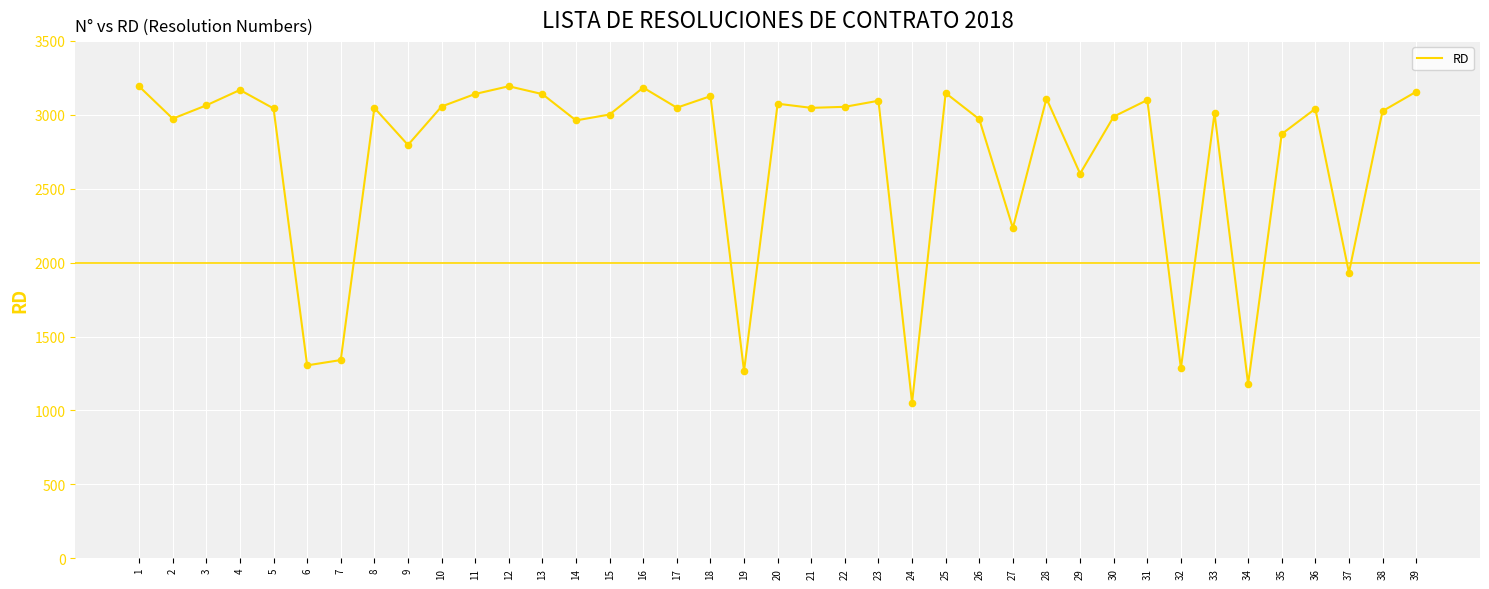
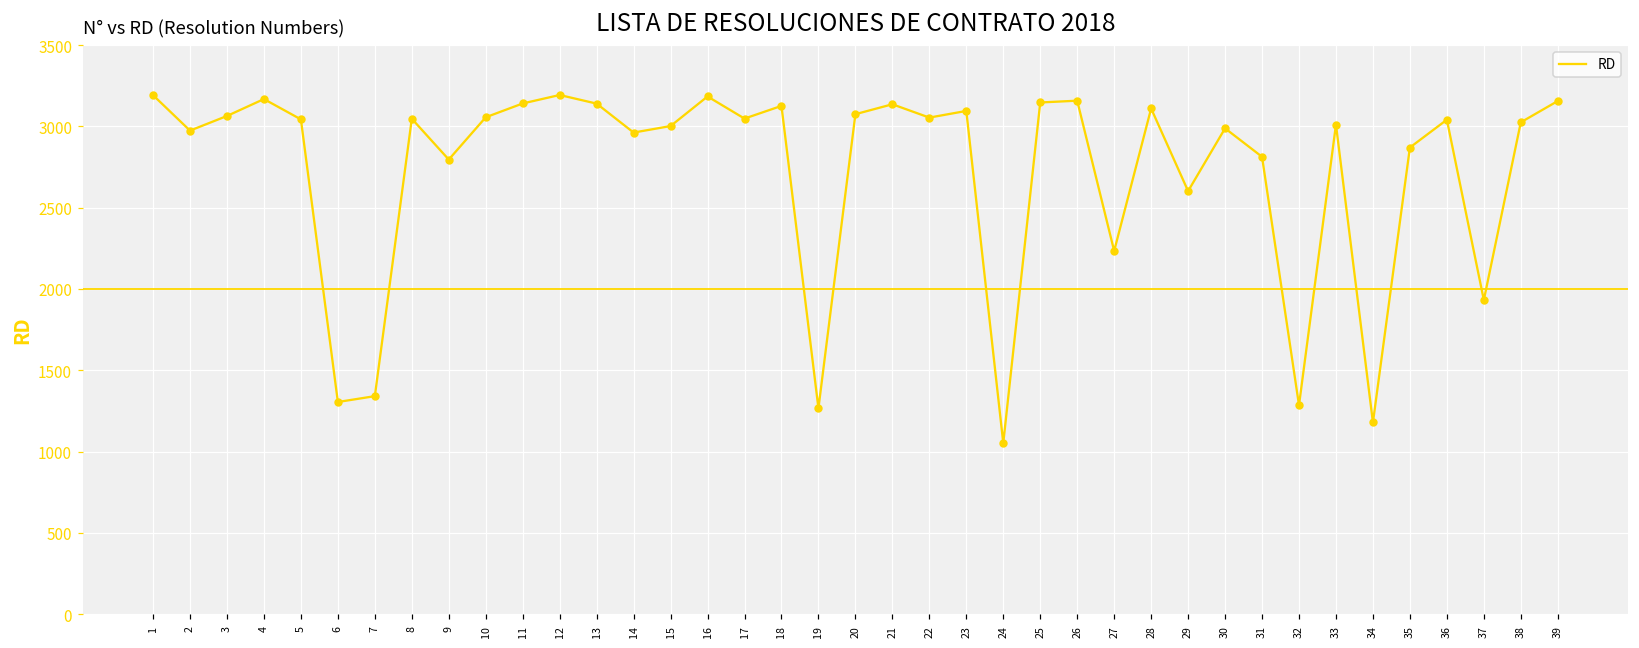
  {
    "1": 3190,
    "2": 2970,
    "3": 3060,
    "4": 3170,
    "5": 3040,
    "6": 1310,
    "7": 1340,
    "8": 3050,
    "9": 2800,
    "10": 3060,
    "11": 3140,
    "12": 3190,
    "13": 3140,
    "14": 2960,
    "15": 3000,
    "16": 3180,
    "17": 3050,
    "18": 3130,
    "19": 1270,
    "20": 3080,
-   "21": 3050,
+   "21": 3140,
    "22": 3050,
    "23": 3100,
    "24": 1050,
    "25": 3150,
-   "26": 2970,
+   "26": 3160,
    "27": 2230,
    "28": 3110,
    "29": 2600,
    "30": 2990,
-   "31": 3100,
+   "31": 2810,
    "32": 1290,
    "33": 3010,
    "34": 1180,
    "35": 2870,
    "36": 3040,
    "37": 1930,
    "38": 3030,
    "39": 3160
  }
